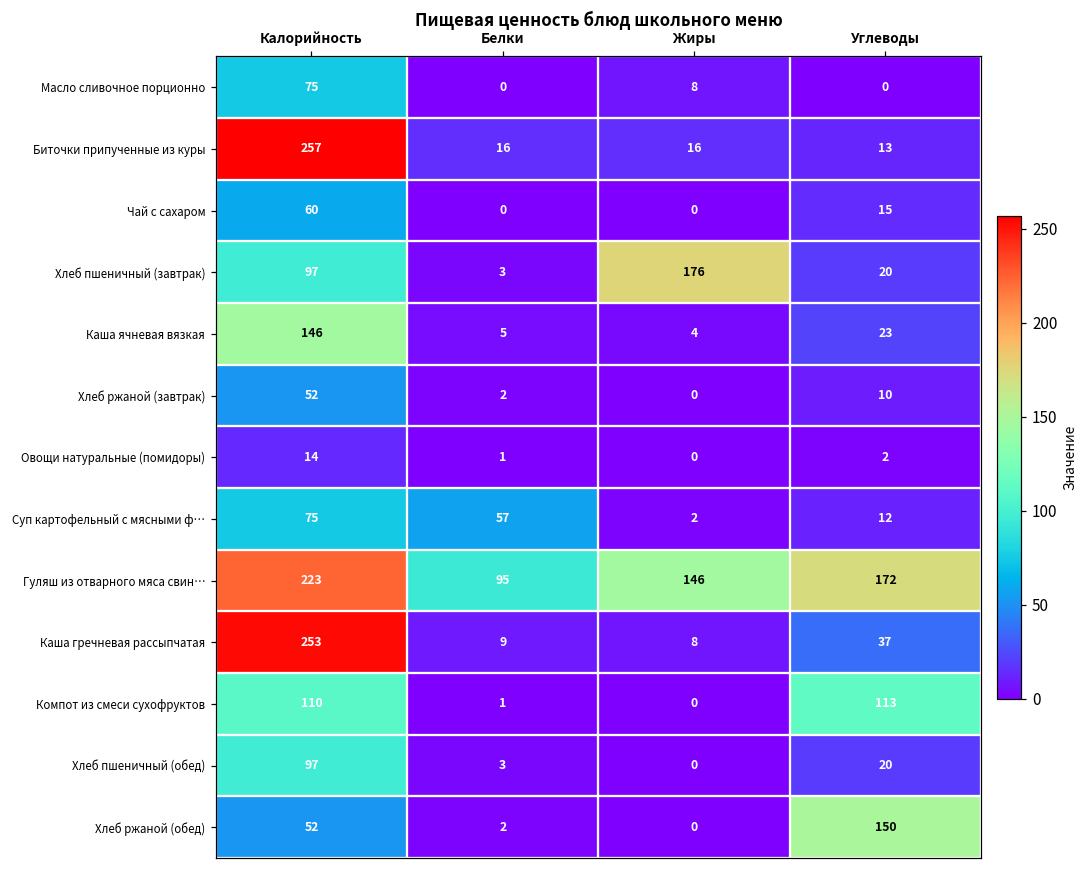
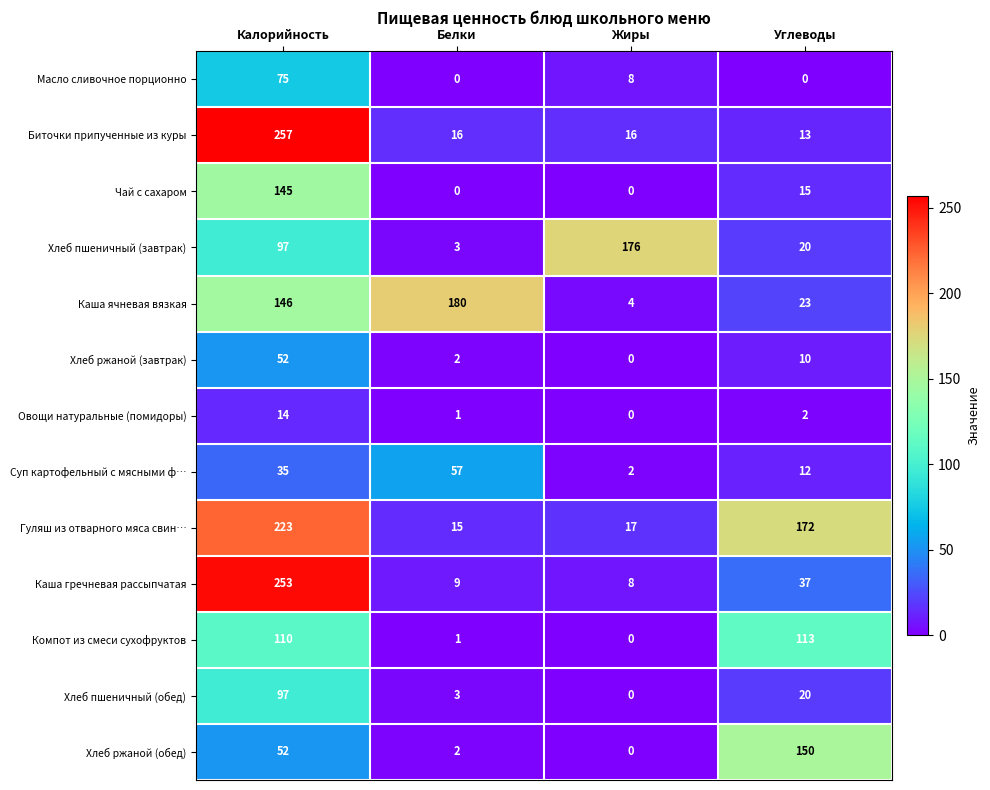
  {
    "Масло сливочное порционно": {
      "Калорийность": 75,
      "Белки": 0,
      "Жиры": 8,
      "Углеводы": 0
    },
    "Биточки припученные из куры": {
      "Калорийность": 257,
      "Белки": 16,
      "Жиры": 16,
      "Углеводы": 13
    },
    "Чай с сахаром": {
-     "Калорийность": 60,
+     "Калорийность": 145,
      "Белки": 0,
      "Жиры": 0,
      "Углеводы": 15
    },
    "Хлеб пшеничный (завтрак)": {
      "Калорийность": 97,
      "Белки": 3,
      "Жиры": 176,
      "Углеводы": 20
    },
    "Каша ячневая вязкая": {
      "Калорийность": 146,
-     "Белки": 5,
+     "Белки": 180,
      "Жиры": 4,
      "Углеводы": 23
    },
    "Хлеб ржаной (завтрак)": {
      "Калорийность": 52,
      "Белки": 2,
      "Жиры": 0,
      "Углеводы": 10
    },
    "Овощи натуральные (помидоры)": {
      "Калорийность": 14,
      "Белки": 1,
      "Жиры": 0,
      "Углеводы": 2
    },
    "Суп картофельный с мясными ф…": {
-     "Калорийность": 75,
+     "Калорийность": 35,
      "Белки": 57,
      "Жиры": 2,
      "Углеводы": 12
    },
    "Гуляш из отварного мяса свин…": {
      "Калорийность": 223,
-     "Белки": 95,
-     "Жиры": 146,
+     "Белки": 15,
+     "Жиры": 17,
      "Углеводы": 172
    },
    "Каша гречневая рассыпчатая": {
      "Калорийность": 253,
      "Белки": 9,
      "Жиры": 8,
      "Углеводы": 37
    },
    "Компот из смеси сухофруктов": {
      "Калорийность": 110,
      "Белки": 1,
      "Жиры": 0,
      "Углеводы": 113
    },
    "Хлеб пшеничный (обед)": {
      "Калорийность": 97,
      "Белки": 3,
      "Жиры": 0,
      "Углеводы": 20
    },
    "Хлеб ржаной (обед)": {
      "Калорийность": 52,
      "Белки": 2,
      "Жиры": 0,
      "Углеводы": 150
    }
  }
